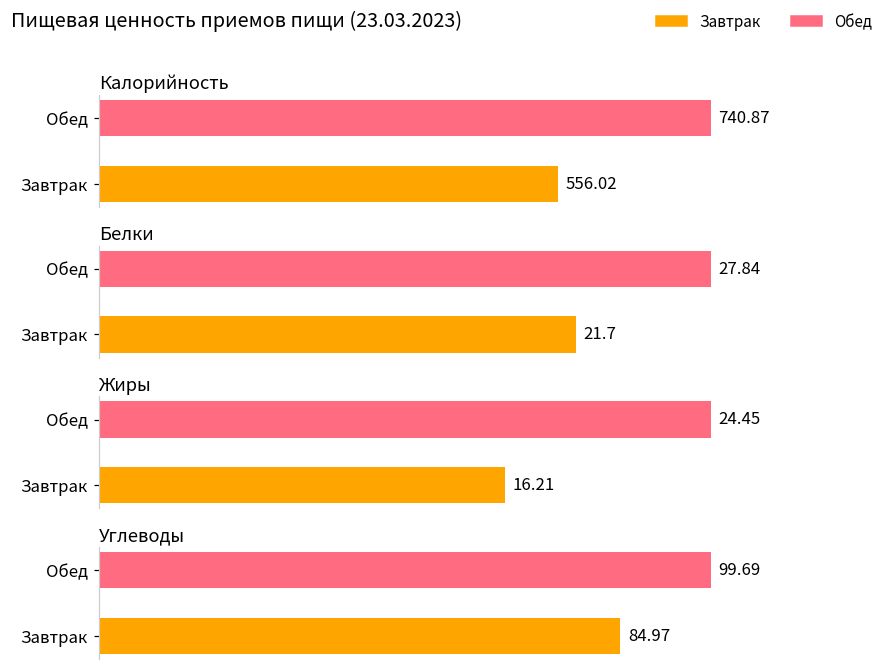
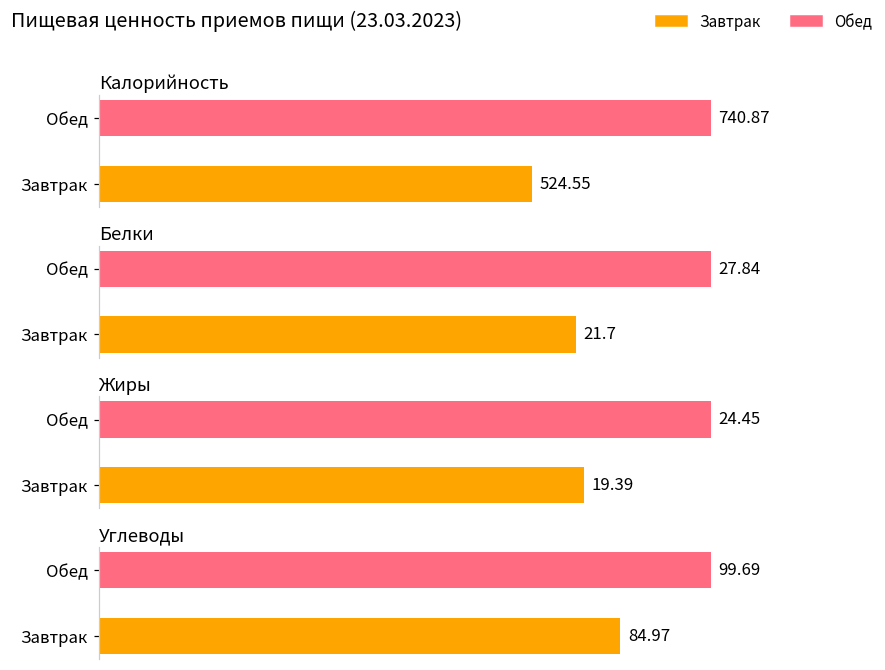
  {
    "Калорийность": {
      "Обед": 740.87,
-     "Завтрак": 556.02
+     "Завтрак": 524.55
    },
    "Белки": {
      "Обед": 27.84,
      "Завтрак": 21.7
    },
    "Жиры": {
      "Обед": 24.45,
-     "Завтрак": 16.21
+     "Завтрак": 19.39
    },
    "Углеводы": {
      "Обед": 99.69,
      "Завтрак": 84.97
    }
  }
